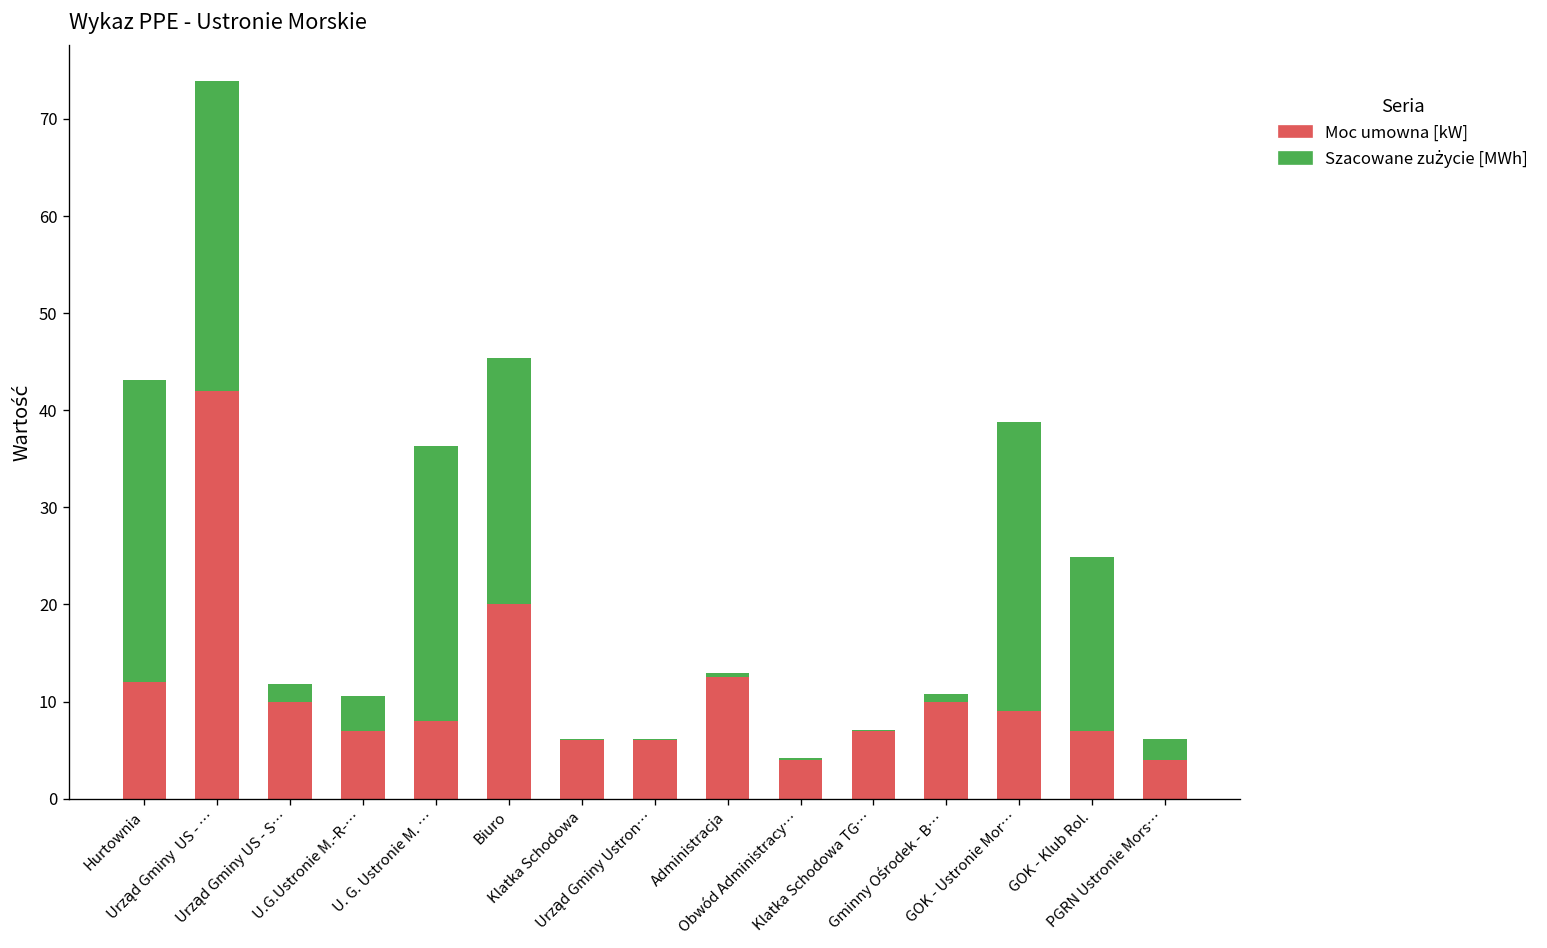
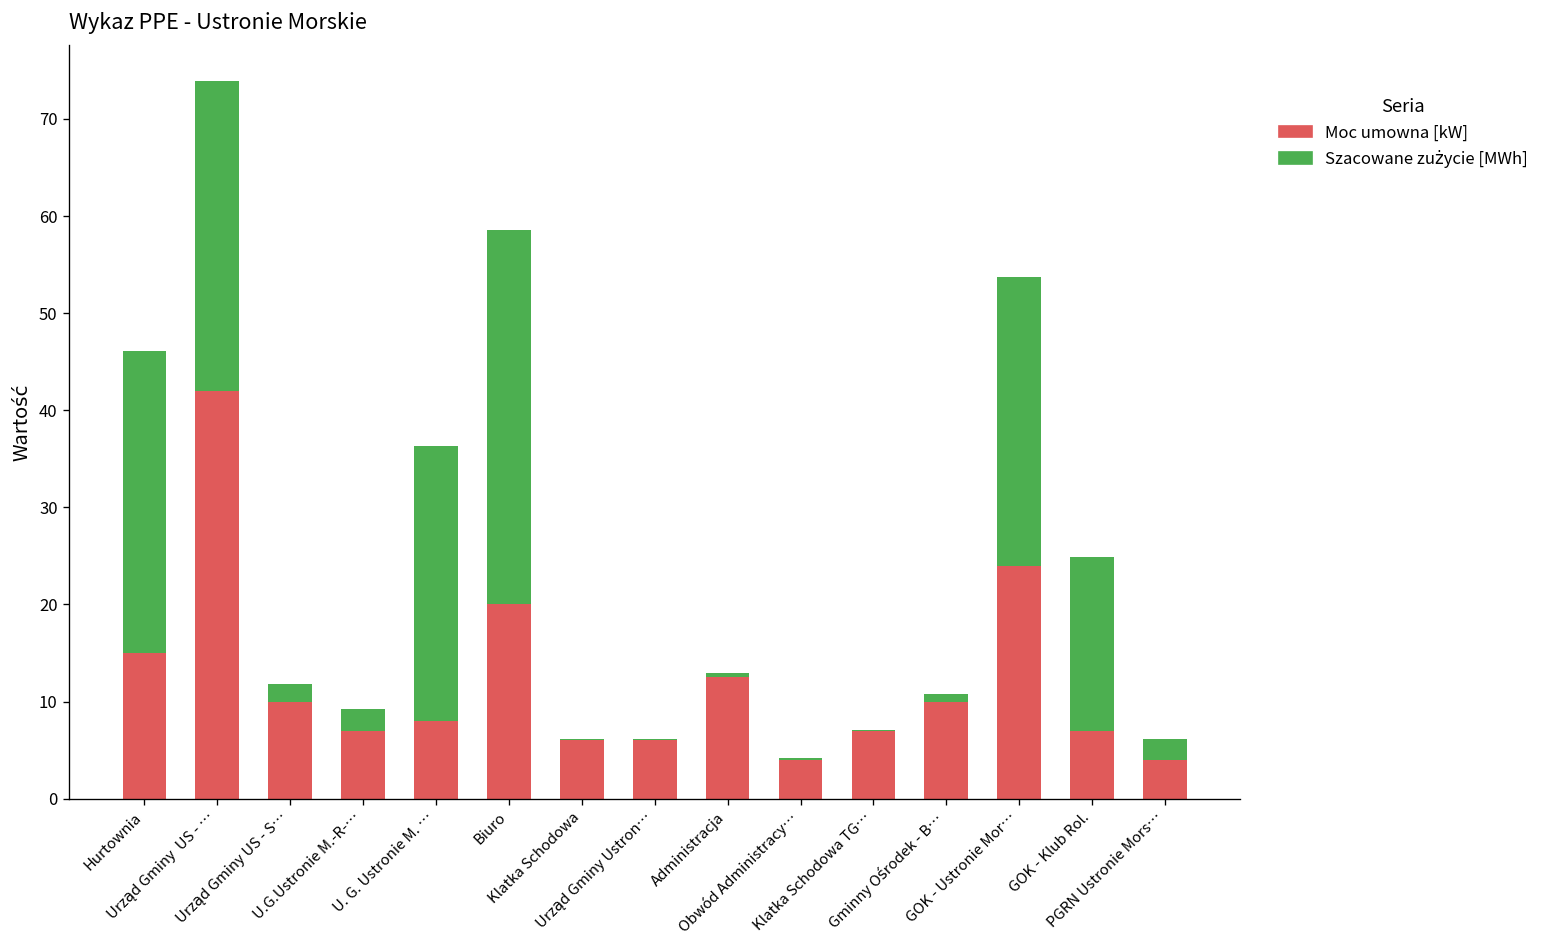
  {
    "Moc umowna [kW]": {
-     "Hurtownia": 12,
+     "Hurtownia": 15,
      "Urząd Gminy US - …": 42,
      "Urząd Gminy US - S…": 10,
      "U.G.Ustronie M.-R-…": 7,
      "U. G. Ustronie M. …": 8,
      "Biuro": 20,
      "Klatka Schodowa": 6,
      "Urząd Gminy Ustron…": 6,
      "Administracja": 13,
      "Obwód Administracy…": 4,
      "Klatka Schodowa TG…": 7,
      "Gminny Ośrodek - B…": 10,
-     "GOK - Ustronie Mor…": 9,
+     "GOK - Ustronie Mor…": 24,
      "GOK - Klub Rol.": 7,
      "PGRN Ustronie Mors…": 4
    },
    "Szacowane zużycie [MWh]": {
      "Hurtownia": 31,
      "Urząd Gminy US - …": 32,
      "Urząd Gminy US - S…": 2,
-     "U.G.Ustronie M.-R-…": 4,
+     "U.G.Ustronie M.-R-…": 2,
      "U. G. Ustronie M. …": 28,
-     "Biuro": 25,
+     "Biuro": 39,
      "Administracja": 0,
      "Gminny Ośrodek - B…": 1,
      "GOK - Ustronie Mor…": 30,
      "GOK - Klub Rol.": 18,
      "PGRN Ustronie Mors…": 2
    }
  }
